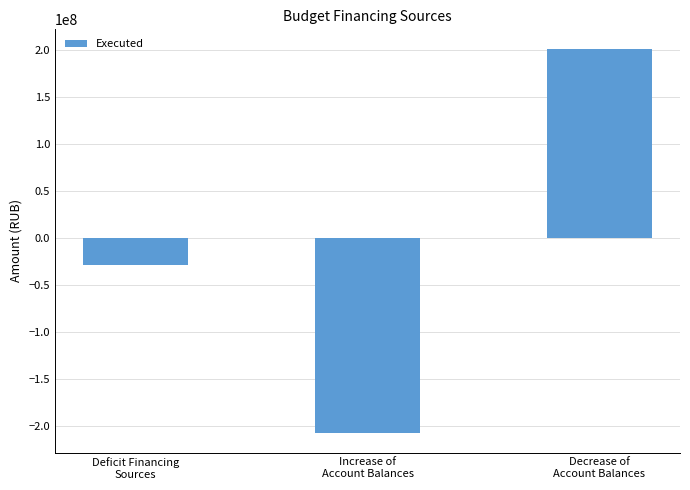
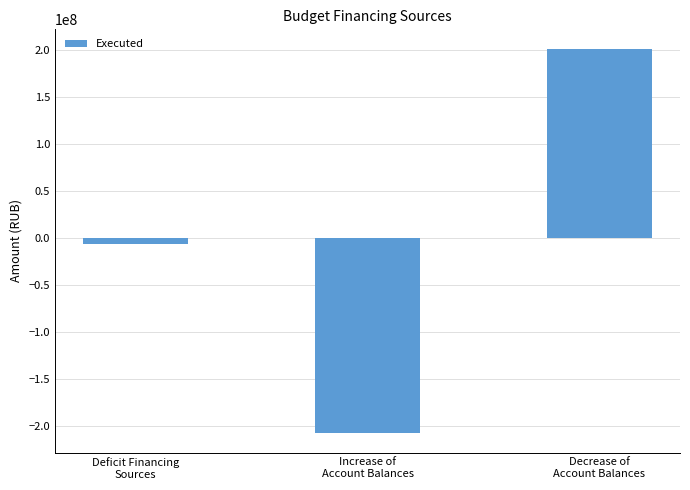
  {
-   "Deficit Financing Sources": -30000000,
+   "Deficit Financing Sources": -10000000,
    "Increase of Account Balances": -210000000,
    "Decrease of Account Balances": 200000000
  }
